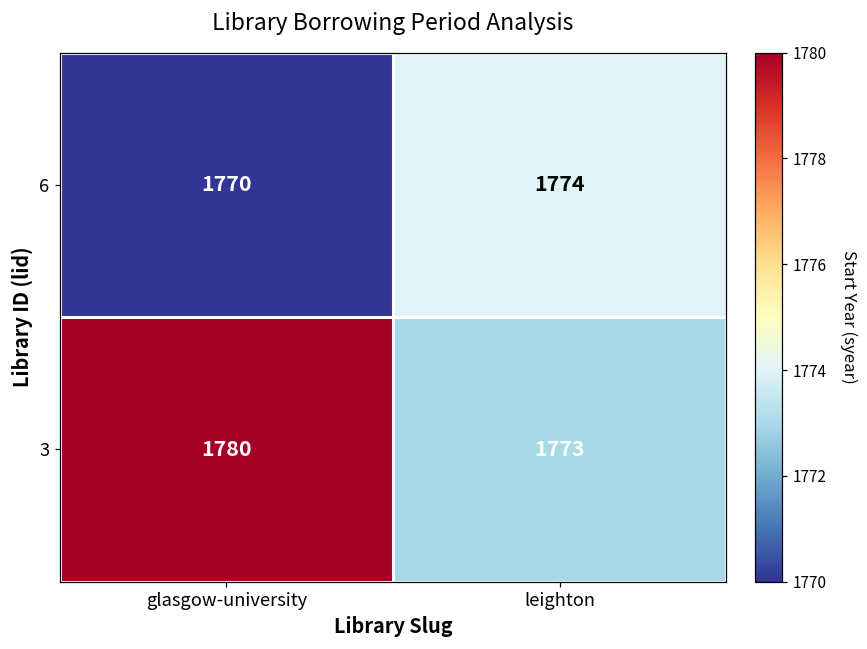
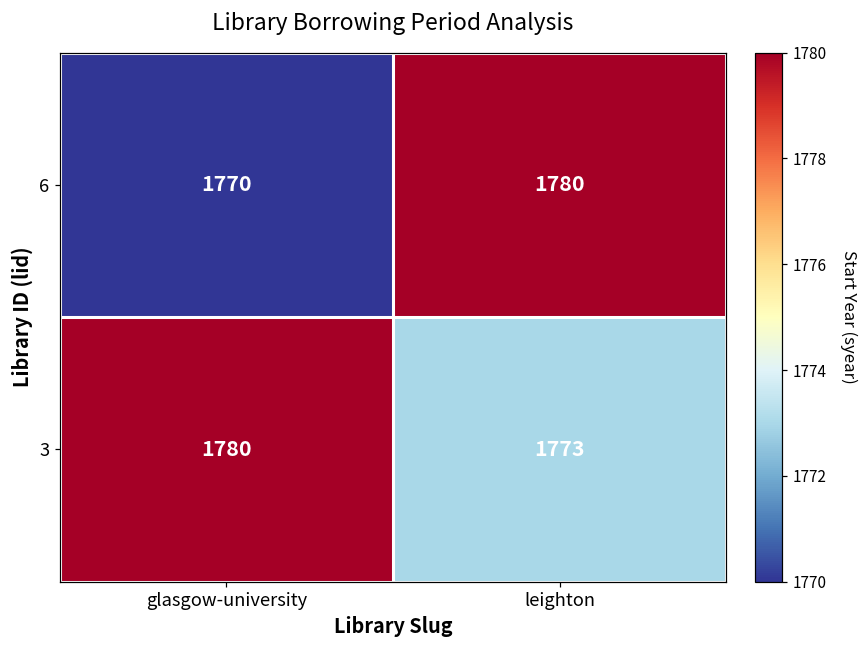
  {
    "6": {
      "glasgow-university": 1770,
-     "leighton": 1774
+     "leighton": 1780
    },
    "3": {
      "glasgow-university": 1780,
      "leighton": 1773
    }
  }
